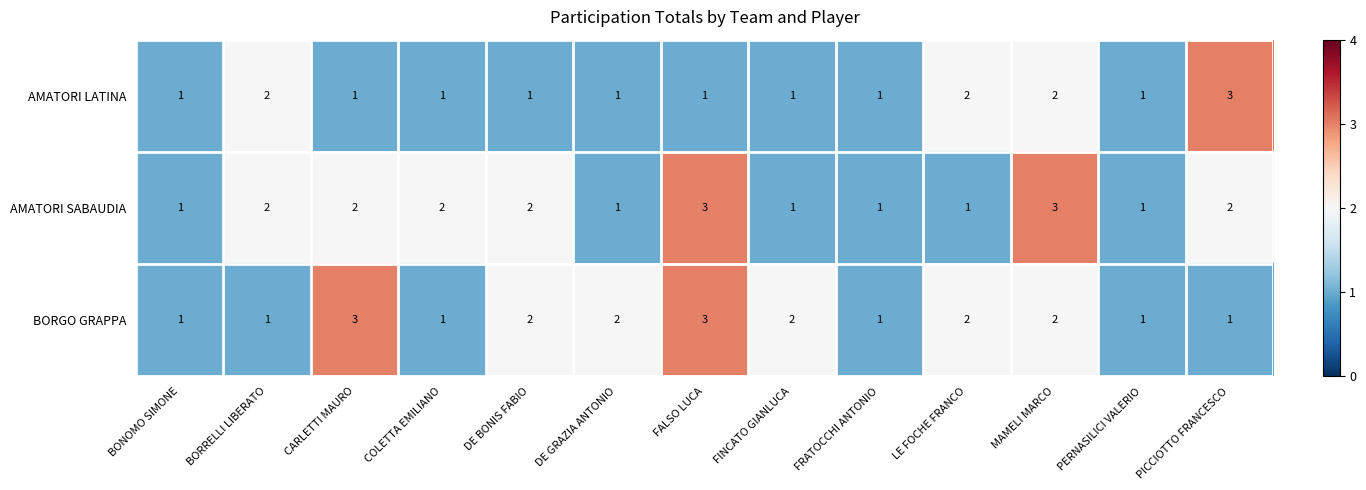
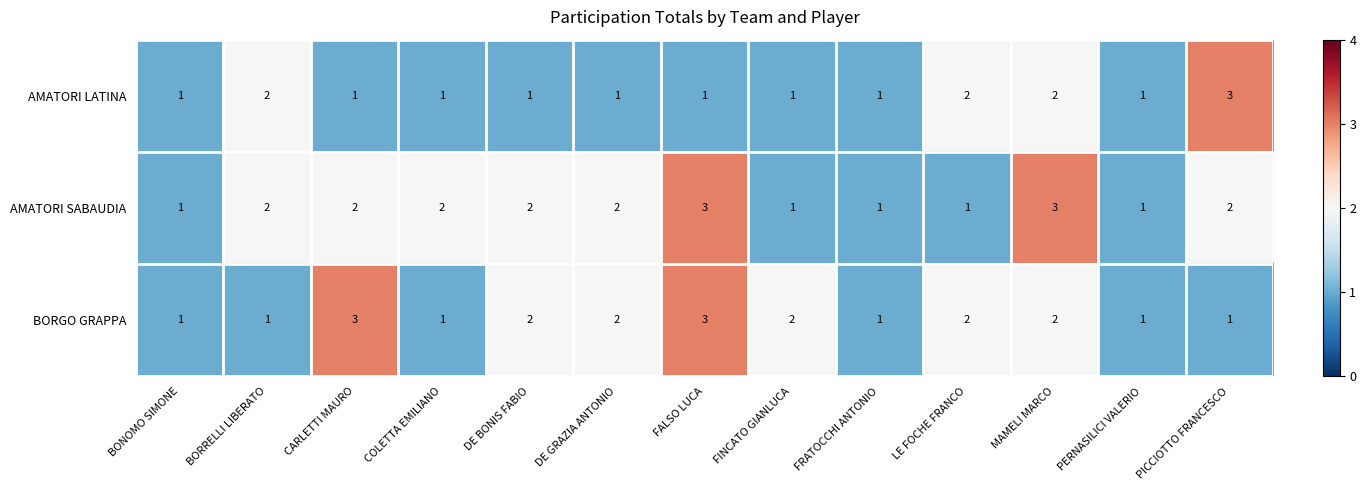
  {
    "AMATORI LATINA": {
      "BONOMO SIMONE": 1,
      "BORRELLI LIBERATO": 2,
      "CARLETTI MAURO": 1,
      "COLETTA EMILIANO": 1,
      "DE BONIS FABIO": 1,
      "DE GRAZIA ANTONIO": 1,
      "FALSO LUCA": 1,
      "FINCATO GIANLUCA": 1,
      "FRATOCCHI ANTONIO": 1,
      "LE FOCHE FRANCO": 2,
      "MAMELI MARCO": 2,
      "PERNASILICI VALERIO": 1,
      "PICCIOTTO FRANCESCO": 3
    },
    "AMATORI SABAUDIA": {
      "BONOMO SIMONE": 1,
      "BORRELLI LIBERATO": 2,
      "CARLETTI MAURO": 2,
      "COLETTA EMILIANO": 2,
      "DE BONIS FABIO": 2,
-     "DE GRAZIA ANTONIO": 1,
+     "DE GRAZIA ANTONIO": 2,
      "FALSO LUCA": 3,
      "FINCATO GIANLUCA": 1,
      "FRATOCCHI ANTONIO": 1,
      "LE FOCHE FRANCO": 1,
      "MAMELI MARCO": 3,
      "PERNASILICI VALERIO": 1,
      "PICCIOTTO FRANCESCO": 2
    },
    "BORGO GRAPPA": {
      "BONOMO SIMONE": 1,
      "BORRELLI LIBERATO": 1,
      "CARLETTI MAURO": 3,
      "COLETTA EMILIANO": 1,
      "DE BONIS FABIO": 2,
      "DE GRAZIA ANTONIO": 2,
      "FALSO LUCA": 3,
      "FINCATO GIANLUCA": 2,
      "FRATOCCHI ANTONIO": 1,
      "LE FOCHE FRANCO": 2,
      "MAMELI MARCO": 2,
      "PERNASILICI VALERIO": 1,
      "PICCIOTTO FRANCESCO": 1
    }
  }
